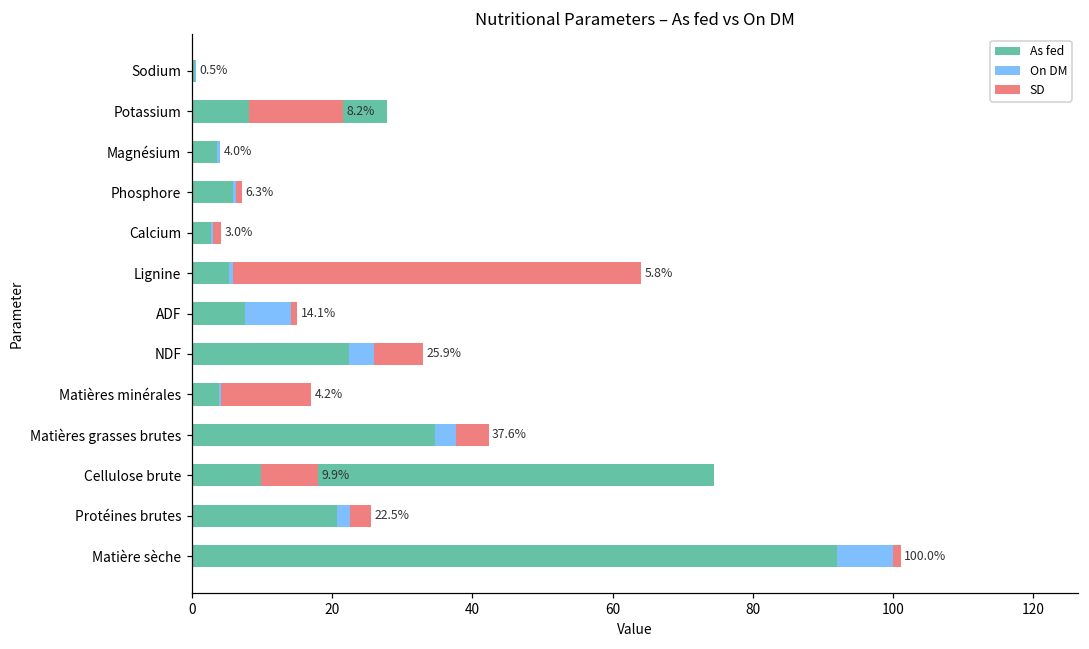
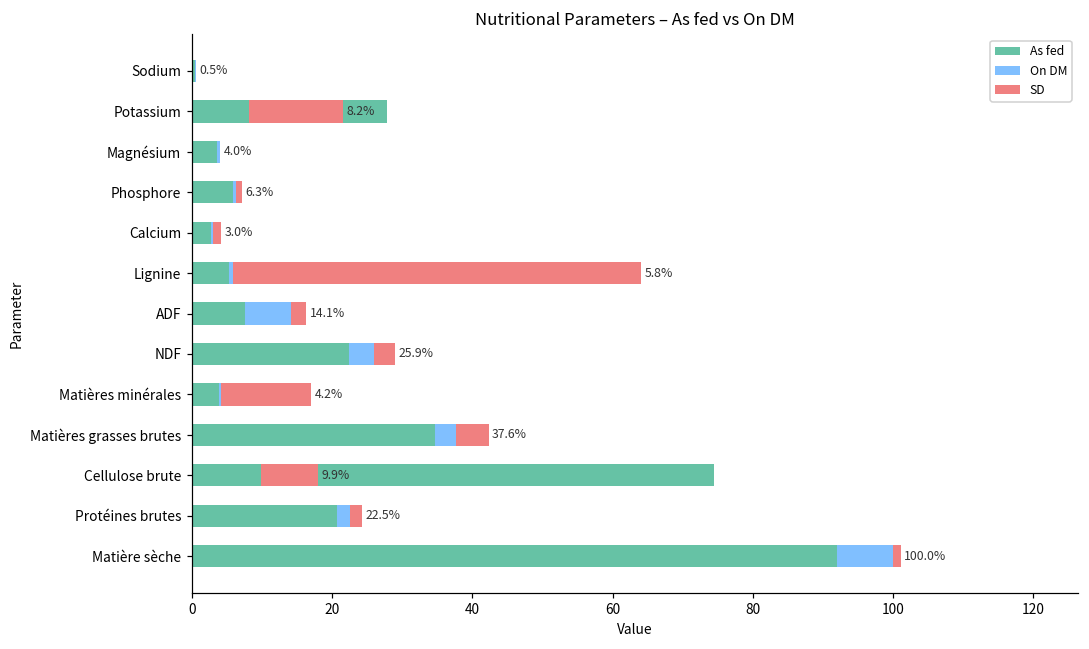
  {
    "As fed": {
      "Sodium": "0.5%"
    },
    "SD": {
-     "ADF": "1",
-     "NDF": "7",
-     "Protéines brutes": "3"
+     "ADF": "2",
+     "NDF": "3",
+     "Protéines brutes": "2"
    }
  }
